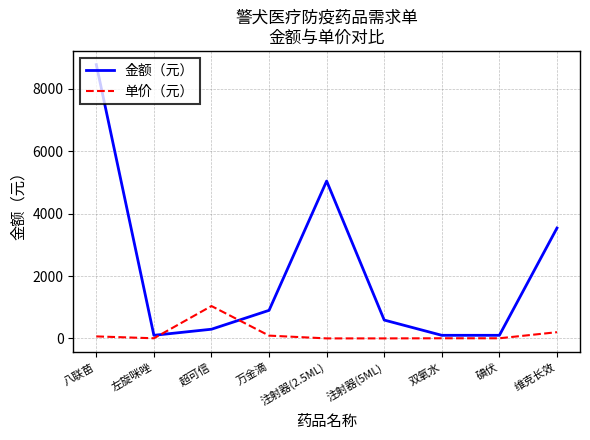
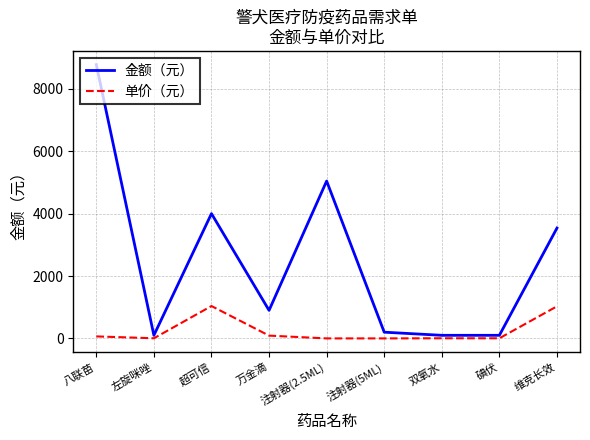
  {
    "金额（元）": {
      "左旋咪唑": 100,
-     "超可信": 300,
+     "超可信": 4000,
      "万金滴": 900,
      "注射器(2.5ML)": 5000,
-     "注射器(5ML)": 600,
+     "注射器(5ML)": 200,
      "双氧水": 100,
      "碘伏": 100,
      "维克长效": 3500
    },
    "单价（元）": {
      "八联苗": 100,
      "左旋咪唑": 0,
      "超可信": 1000,
      "万金滴": 100,
      "注射器(2.5ML)": 0,
      "注射器(5ML)": 0,
      "双氧水": 0,
      "碘伏": 0,
-     "维克长效": 200
+     "维克长效": 1000
    }
  }
